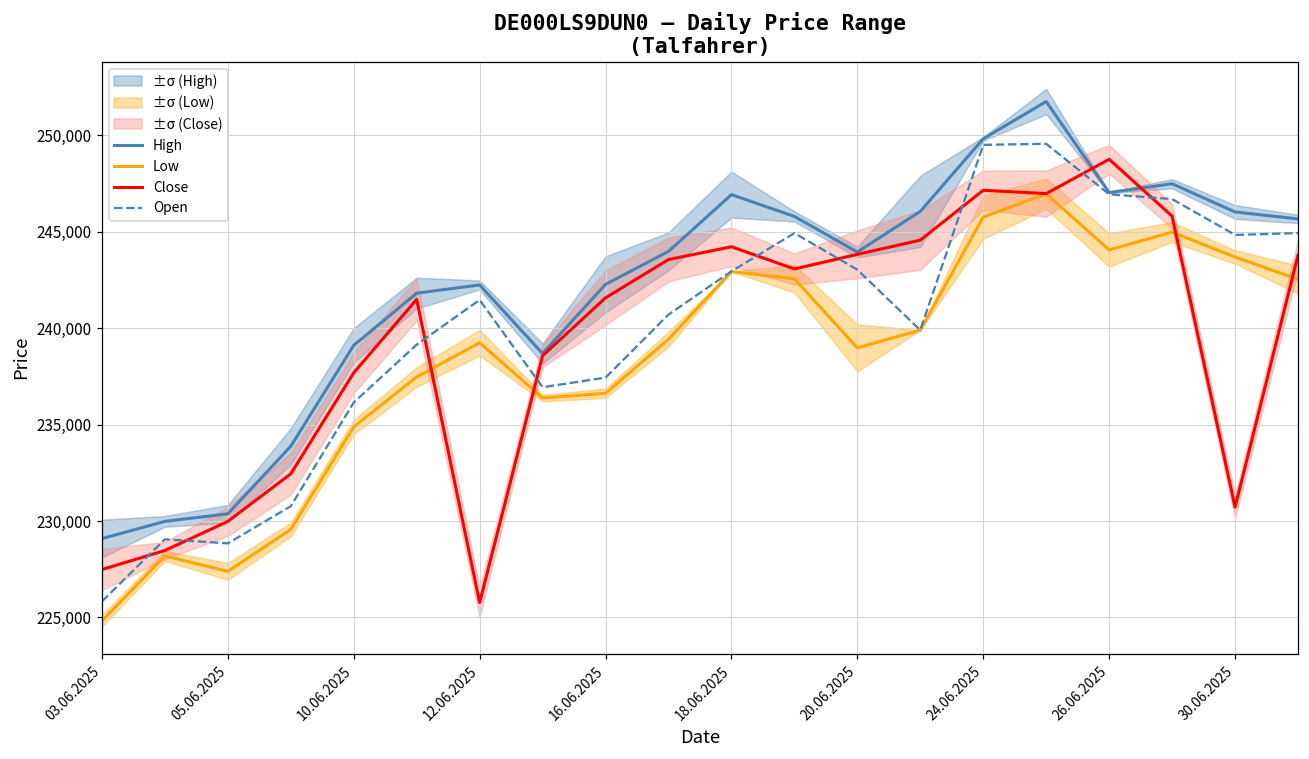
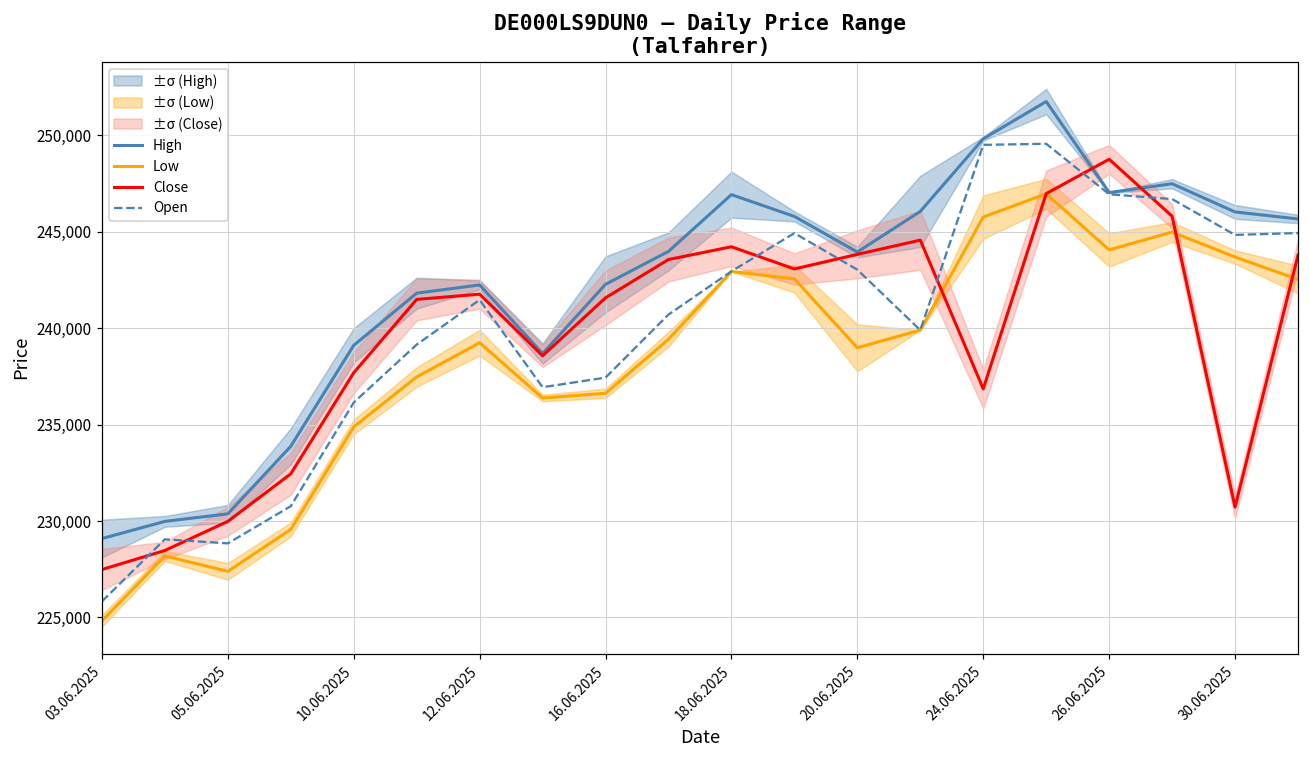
  {
    "Close": {
      "03.06.2025": "227,500",
      "05.06.2025": "230,000",
      "10.06.2025": "237,700",
-     "12.06.2025": "225,800",
+     "12.06.2025": "241,800",
      "16.06.2025": "241,600",
      "18.06.2025": "244,200",
-     "24.06.2025": "247,200",
+     "24.06.2025": "236,900",
      "26.06.2025": "248,800",
      "30.06.2025": "230,700"
    }
  }
